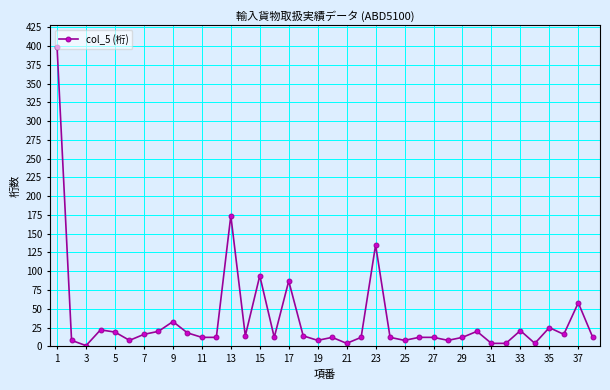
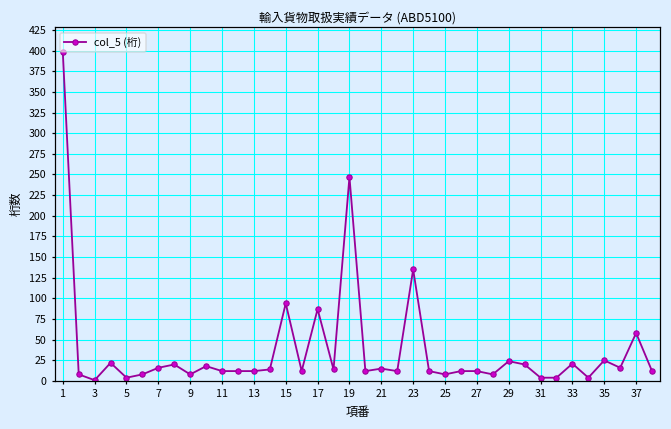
  {
    "3": 0,
-   "5": 20,
+   "5": 0,
    "7": 20,
-   "9": 30,
+   "9": 10,
    "11": 10,
-   "13": 170,
+   "13": 10,
    "15": 90,
    "17": 90,
-   "19": 10,
-   "21": 0,
+   "19": 250,
+   "21": 20,
    "23": 140,
    "25": 10,
    "27": 10,
-   "29": 10,
+   "29": 20,
    "31": 0,
    "33": 20,
    "35": 30,
    "37": 60
  }
